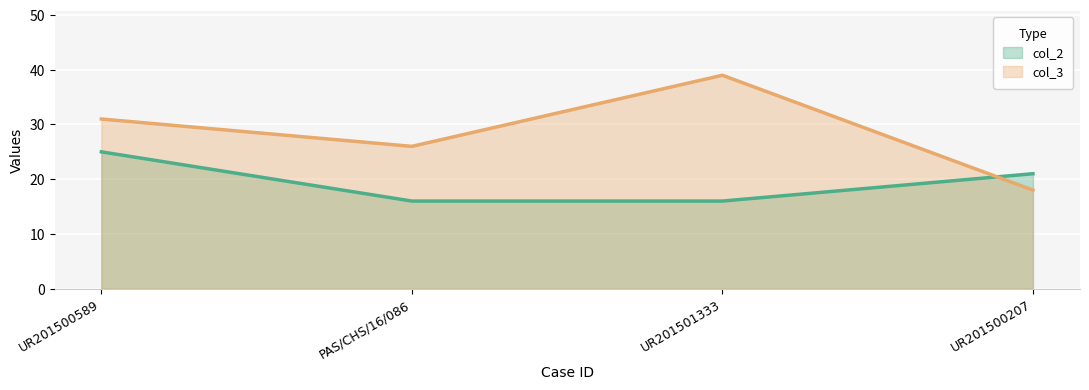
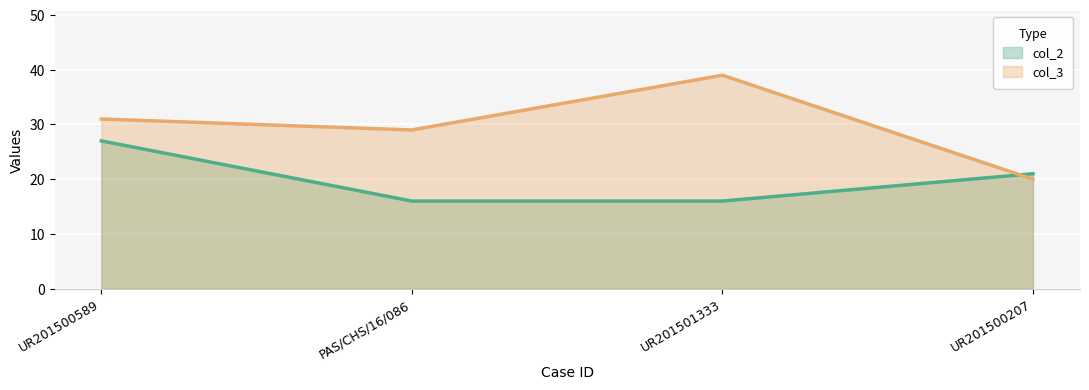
  {
    "col_2": {
-     "UR201500589": 25,
+     "UR201500589": 27,
      "PAS/CHS/16/086": 16,
      "UR201501333": 16,
      "UR201500207": 21
    },
    "col_3": {
      "UR201500589": 31,
-     "PAS/CHS/16/086": 26,
+     "PAS/CHS/16/086": 29,
      "UR201501333": 39,
-     "UR201500207": 18
+     "UR201500207": 20
    }
  }
